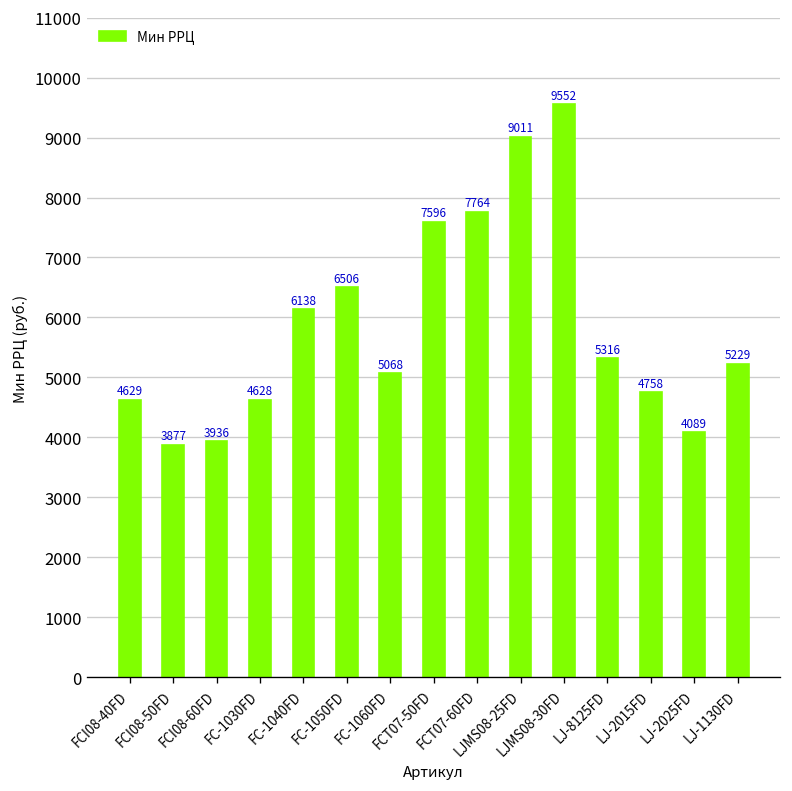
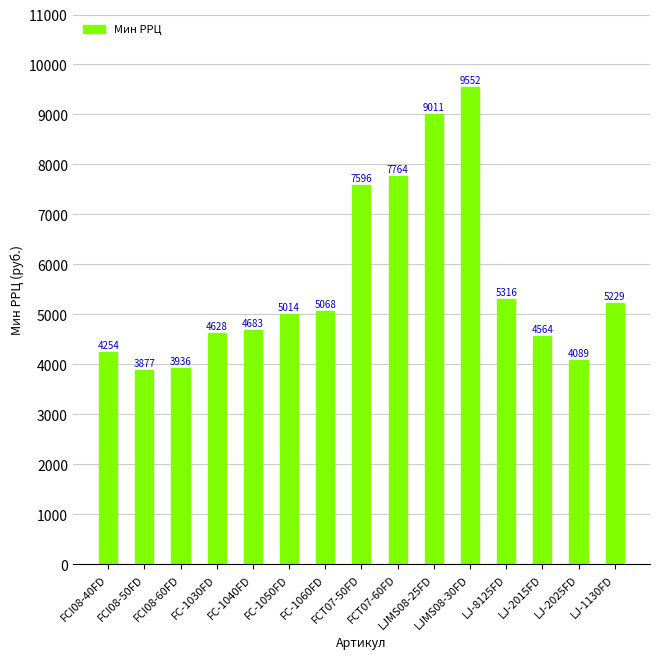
  {
-   "FCI08-40FD": 4629,
+   "FCI08-40FD": 4254,
    "FCI08-50FD": 3877,
    "FCI08-60FD": 3936,
    "FC-1030FD": 4628,
-   "FC-1040FD": 6138,
-   "FC-1050FD": 6506,
+   "FC-1040FD": 4683,
+   "FC-1050FD": 5014,
    "FC-1060FD": 5068,
    "FCT07-50FD": 7596,
    "FCT07-60FD": 7764,
    "LJMS08-25FD": 9011,
    "LJMS08-30FD": 9552,
    "LJ-8125FD": 5316,
-   "LJ-2015FD": 4758,
+   "LJ-2015FD": 4564,
    "LJ-2025FD": 4089,
    "LJ-1130FD": 5229
  }
